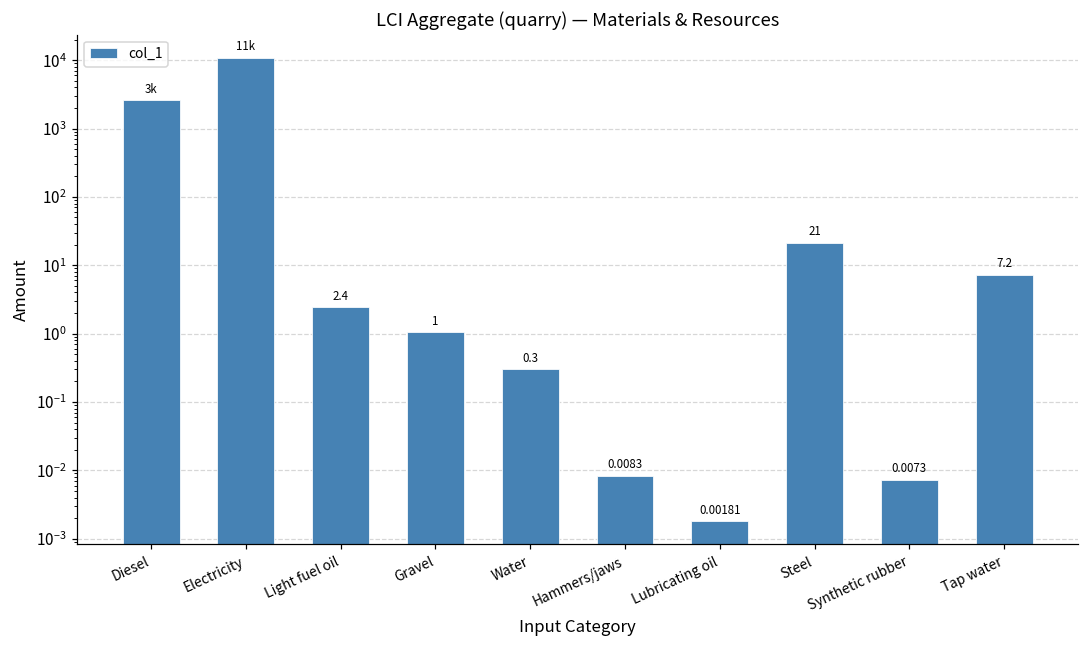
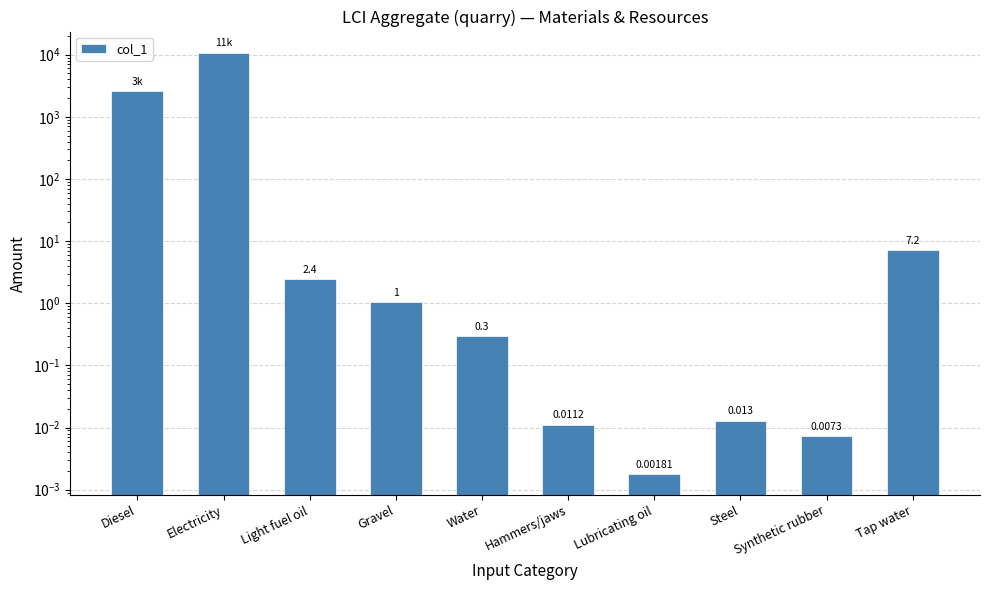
  {
    "Diesel": "3k",
    "Electricity": "11k",
    "Light fuel oil": "2.4",
    "Gravel": "1",
    "Water": "0.3",
-   "Hammers/jaws": "0.0083",
+   "Hammers/jaws": "0.0112",
    "Lubricating oil": "0.00181",
-   "Steel": "21",
+   "Steel": "0.013",
    "Synthetic rubber": "0.0073",
    "Tap water": "7.2"
  }
